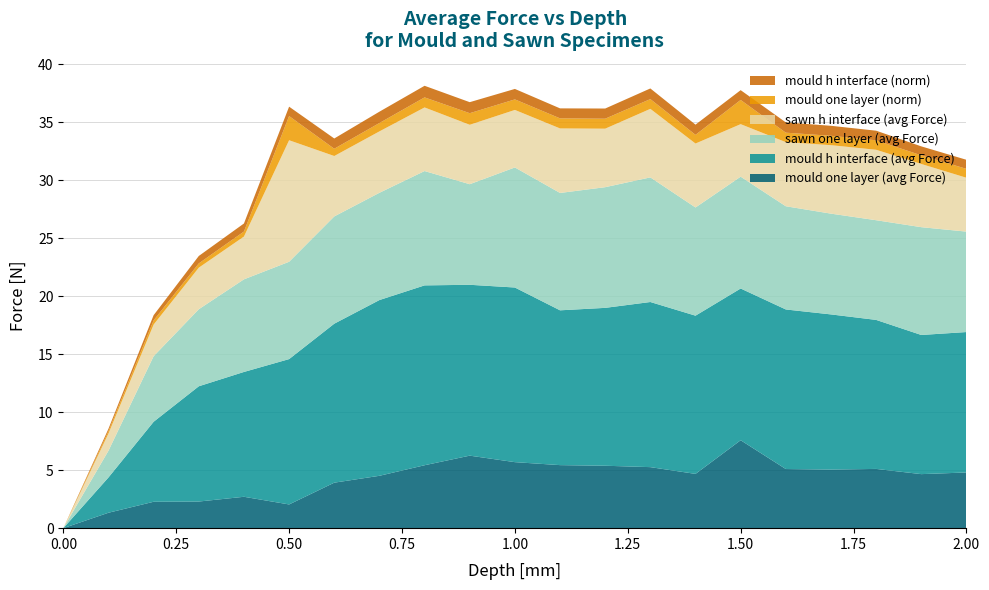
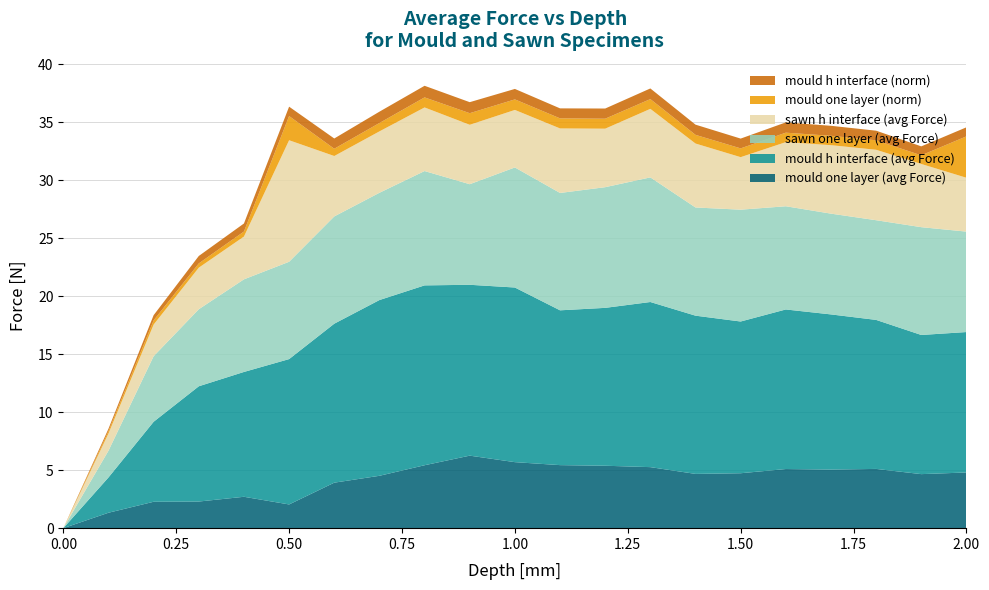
  {
    "mould one layer (avg Force)": {
      "0.50": 2.0,
      "1.00": 5.7,
-     "1.50": 7.6,
+     "1.50": 4.7,
      "2.00": 4.8
    },
    "mould h interface (avg Force)": {
      "0.50": 12.5,
      "1.00": 15.1,
      "1.50": 13.1,
      "2.00": 12.1
    },
    "sawn one layer (avg Force)": {
      "0.50": 8.4,
      "1.00": 10.4,
      "1.50": 9.6,
      "2.00": 8.7
    },
    "sawn h interface (avg Force)": {
      "0.50": 10.5,
      "1.00": 5.0,
      "1.50": 4.5,
      "2.00": 4.6
    },
    "mould one layer (norm)": {
      "0.50": 2.1,
      "1.00": 0.9,
-     "1.50": 2.1,
-     "2.00": 0.8
+     "1.50": 0.8,
+     "2.00": 3.6
    },
    "mould h interface (norm)": {
      "0.50": 0.8,
      "1.00": 0.9,
      "1.50": 0.8,
      "2.00": 0.8
    }
  }
